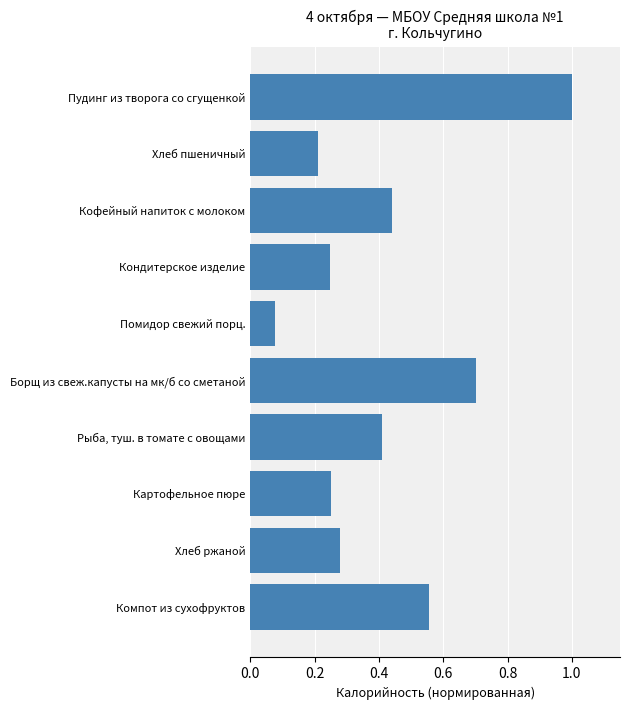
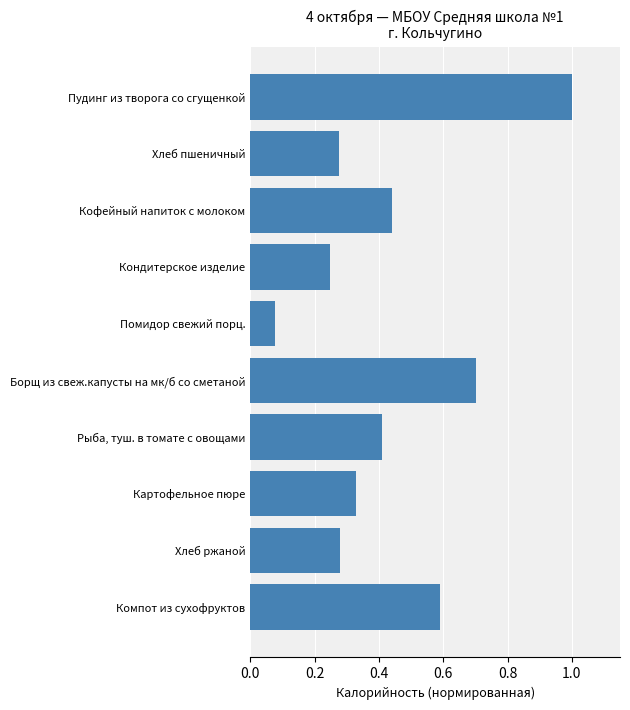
  {
    "Пудинг из творога со сгущенкой": 1.00,
-   "Хлеб пшеничный": 0.21,
+   "Хлеб пшеничный": 0.28,
    "Кофейный напиток с молоком": 0.44,
    "Кондитерское изделие": 0.25,
    "Помидор свежий порц.": 0.08,
    "Борщ из свеж.капусты на мк/б со сметаной": 0.70,
    "Рыба, туш. в томате с овощами": 0.41,
-   "Картофельное пюре": 0.25,
+   "Картофельное пюре": 0.33,
    "Хлеб ржаной": 0.28,
-   "Компот из сухофруктов": 0.56
+   "Компот из сухофруктов": 0.59
  }
